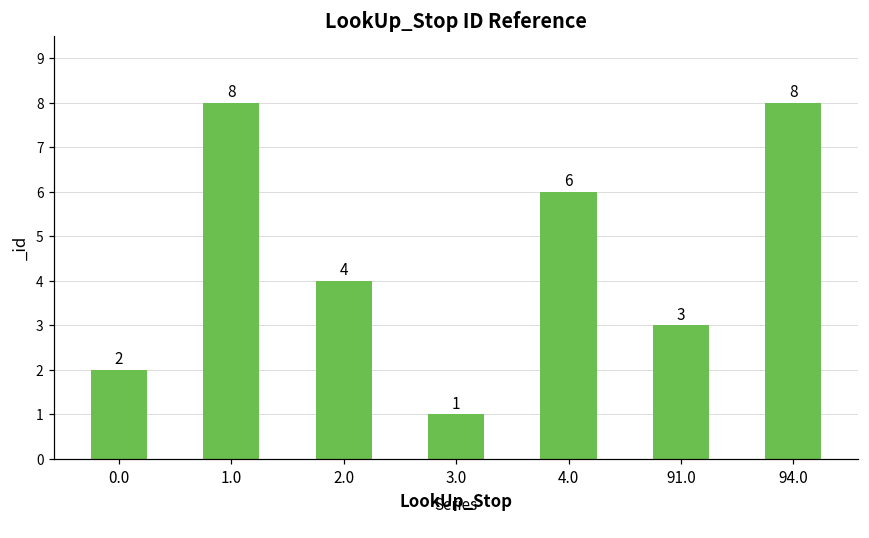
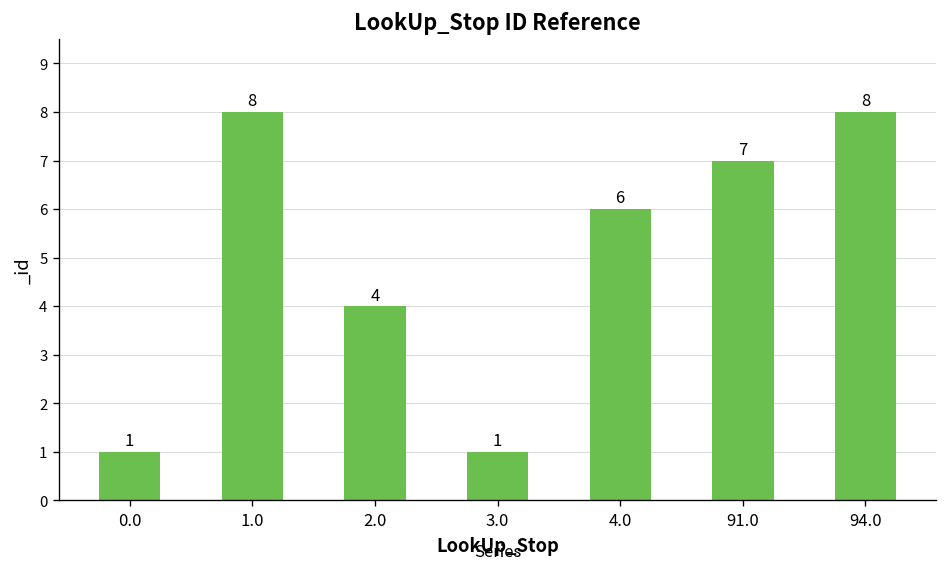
  {
-   "0.0": 2,
+   "0.0": 1,
    "1.0": 8,
    "2.0": 4,
    "3.0": 1,
    "4.0": 6,
-   "91.0": 3,
+   "91.0": 7,
    "94.0": 8
  }
